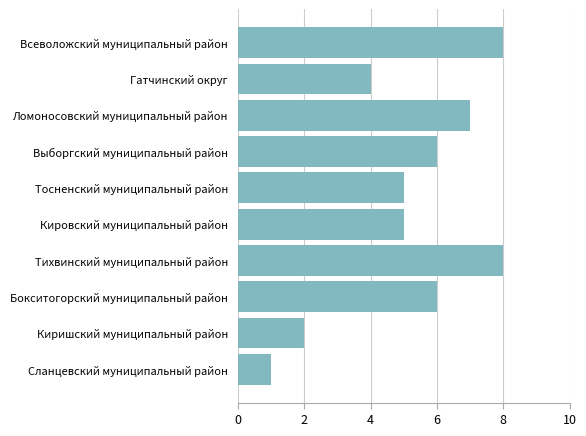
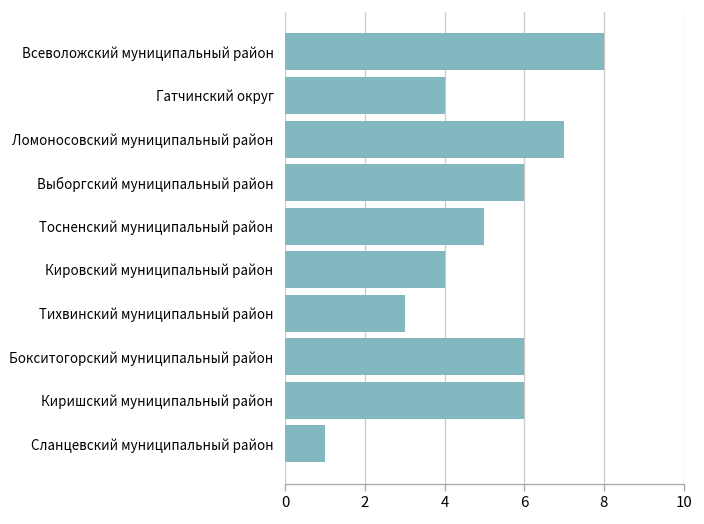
  {
    "Всеволожский муниципальный район": 8,
    "Гатчинский округ": 4,
    "Ломоносовский муниципальный район": 7,
    "Выборгский муниципальный район": 6,
    "Тосненский муниципальный район": 5,
-   "Кировский муниципальный район": 5,
-   "Тихвинский муниципальный район": 8,
+   "Кировский муниципальный район": 4,
+   "Тихвинский муниципальный район": 3,
    "Бокситогорский муниципальный район": 6,
-   "Киришский муниципальный район": 2,
+   "Киришский муниципальный район": 6,
    "Сланцевский муниципальный район": 1
  }
